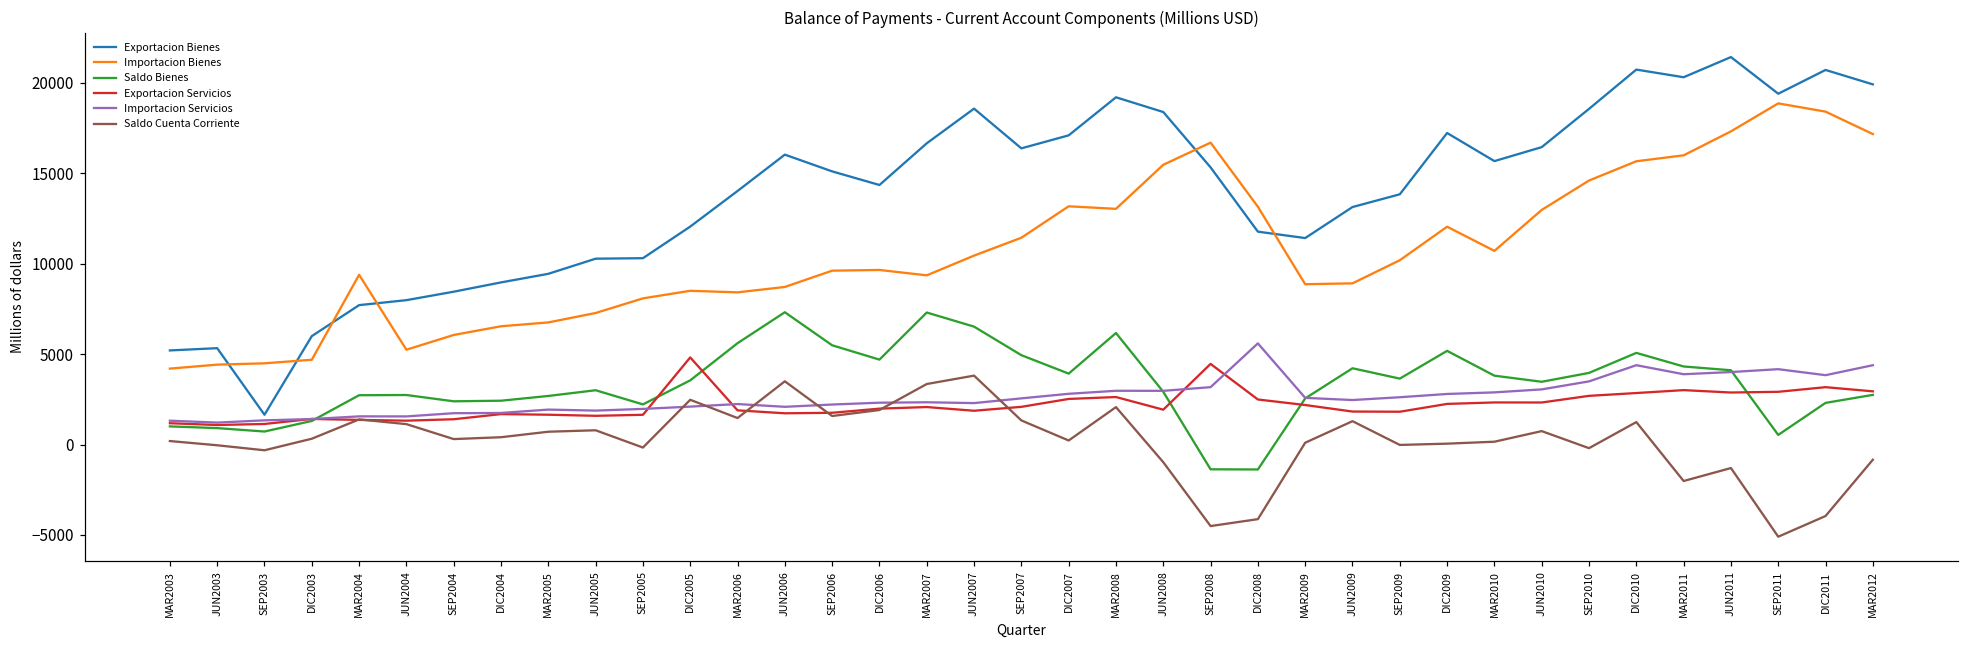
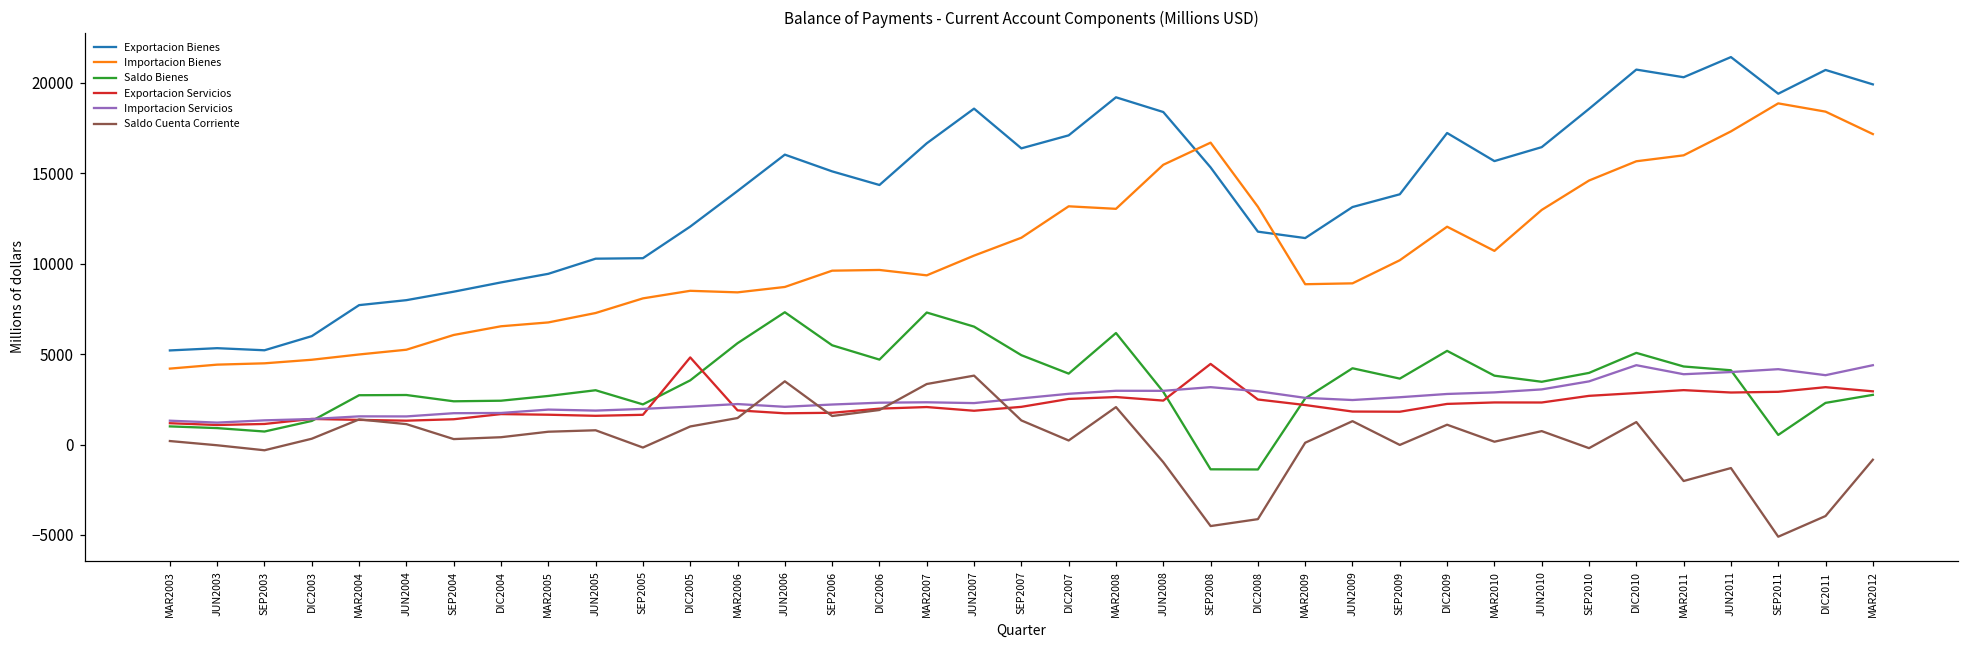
  {
    "Exportacion Bienes": {
      "MAR2003": 5200,
      "JUN2003": 5300,
-     "SEP2003": 1600,
+     "SEP2003": 5200,
      "DIC2003": 6000,
      "MAR2004": 7700,
      "JUN2004": 8000,
      "SEP2004": 8500,
      "DIC2004": 9000,
      "MAR2005": 9400,
      "JUN2005": 10300,
      "SEP2005": 10300,
      "DIC2005": 12100,
      "MAR2006": 14000,
      "JUN2006": 16000,
      "SEP2006": 15100,
      "DIC2006": 14400,
      "MAR2007": 16700,
      "JUN2007": 18600,
      "SEP2007": 16400,
      "DIC2007": 17100,
      "MAR2008": 19200,
      "JUN2008": 18400,
      "SEP2008": 15300,
      "DIC2008": 11800,
      "MAR2009": 11400,
      "JUN2009": 13100,
      "SEP2009": 13800,
      "DIC2009": 17200,
      "MAR2010": 15700,
      "JUN2010": 16400,
      "SEP2010": 18600,
      "DIC2010": 20700,
      "MAR2011": 20300,
      "JUN2011": 21400,
      "SEP2011": 19400,
      "DIC2011": 20700,
      "MAR2012": 19900
    },
    "Importacion Bienes": {
      "MAR2003": 4200,
      "JUN2003": 4400,
      "SEP2003": 4500,
      "DIC2003": 4700,
-     "MAR2004": 9400,
+     "MAR2004": 5000,
      "JUN2004": 5200,
      "SEP2004": 6100,
      "DIC2004": 6500,
      "MAR2005": 6800,
      "JUN2005": 7300,
      "SEP2005": 8100,
      "DIC2005": 8500,
      "MAR2006": 8400,
      "JUN2006": 8700,
      "SEP2006": 9600,
      "DIC2006": 9700,
      "MAR2007": 9400,
      "JUN2007": 10400,
      "SEP2007": 11400,
      "DIC2007": 13200,
      "MAR2008": 13000,
      "JUN2008": 15500,
      "SEP2008": 16700,
      "DIC2008": 13200,
      "MAR2009": 8900,
      "JUN2009": 8900,
      "SEP2009": 10200,
      "DIC2009": 12000,
      "MAR2010": 10700,
      "JUN2010": 13000,
      "SEP2010": 14600,
      "DIC2010": 15700,
      "MAR2011": 16000,
      "JUN2011": 17300,
      "SEP2011": 18900,
      "DIC2011": 18400,
      "MAR2012": 17200
    },
    "Exportacion Servicios": {
      "SEP2003": 1100,
      "JUN2004": 1300,
      "SEP2004": 1400,
      "MAR2005": 1700,
      "JUN2005": 1600,
      "SEP2005": 1600,
      "DIC2005": 4800,
      "MAR2006": 1900,
      "JUN2006": 1700,
      "SEP2006": 1800,
      "MAR2007": 2100,
      "JUN2007": 1900,
      "SEP2007": 2100,
      "DIC2007": 2500,
      "MAR2008": 2600,
-     "JUN2008": 1900,
+     "JUN2008": 2400,
      "SEP2008": 4500,
      "DIC2008": 2500,
      "MAR2009": 2200,
      "JUN2009": 1800,
      "SEP2009": 1800,
      "DIC2009": 2200,
      "MAR2010": 2300,
      "JUN2010": 2300,
      "SEP2010": 2700,
      "DIC2010": 2800,
      "MAR2011": 3000,
      "JUN2011": 2900,
      "SEP2011": 2900,
      "DIC2011": 3200,
      "MAR2012": 2900
    },
    "Importacion Servicios": {
      "SEP2003": 1300,
      "MAR2004": 1600,
      "JUN2004": 1600,
      "SEP2004": 1700,
      "MAR2005": 1900,
      "JUN2005": 1900,
      "SEP2005": 2000,
      "DIC2005": 2100,
      "MAR2006": 2200,
      "JUN2006": 2100,
      "SEP2006": 2200,
      "DIC2006": 2300,
      "MAR2007": 2300,
      "JUN2007": 2300,
      "SEP2007": 2600,
      "DIC2007": 2800,
      "MAR2008": 3000,
      "SEP2008": 3200,
-     "DIC2008": 5600,
+     "DIC2008": 3000,
      "JUN2009": 2500,
      "SEP2009": 2600,
      "DIC2009": 2800,
      "MAR2010": 2900,
      "JUN2010": 3100,
      "SEP2010": 3500,
      "DIC2010": 4400,
      "MAR2011": 3900,
      "SEP2011": 4200,
      "DIC2011": 3800,
      "MAR2012": 4400
    },
    "Saldo Cuenta Corriente": {
      "MAR2003": 200,
      "JUN2003": 0,
      "SEP2003": -300,
      "DIC2003": 300,
      "JUN2004": 1100,
      "SEP2004": 300,
      "DIC2004": 400,
      "MAR2005": 700,
      "JUN2005": 800,
      "SEP2005": -200,
-     "DIC2005": 2500,
+     "DIC2005": 1000,
      "MAR2006": 1500,
      "JUN2006": 3500,
      "SEP2006": 1600,
      "MAR2007": 3300,
      "JUN2007": 3800,
      "SEP2007": 1300,
      "DIC2007": 200,
      "MAR2008": 2100,
      "JUN2008": -1000,
      "SEP2008": -4500,
      "DIC2008": -4100,
      "MAR2009": 100,
      "JUN2009": 1300,
      "SEP2009": 0,
-     "DIC2009": 100,
+     "DIC2009": 1100,
      "MAR2010": 200,
      "JUN2010": 700,
      "SEP2010": -200,
      "DIC2010": 1200,
      "MAR2011": -2000,
      "JUN2011": -1300,
      "SEP2011": -5100,
      "DIC2011": -4000,
      "MAR2012": -800
    }
  }
